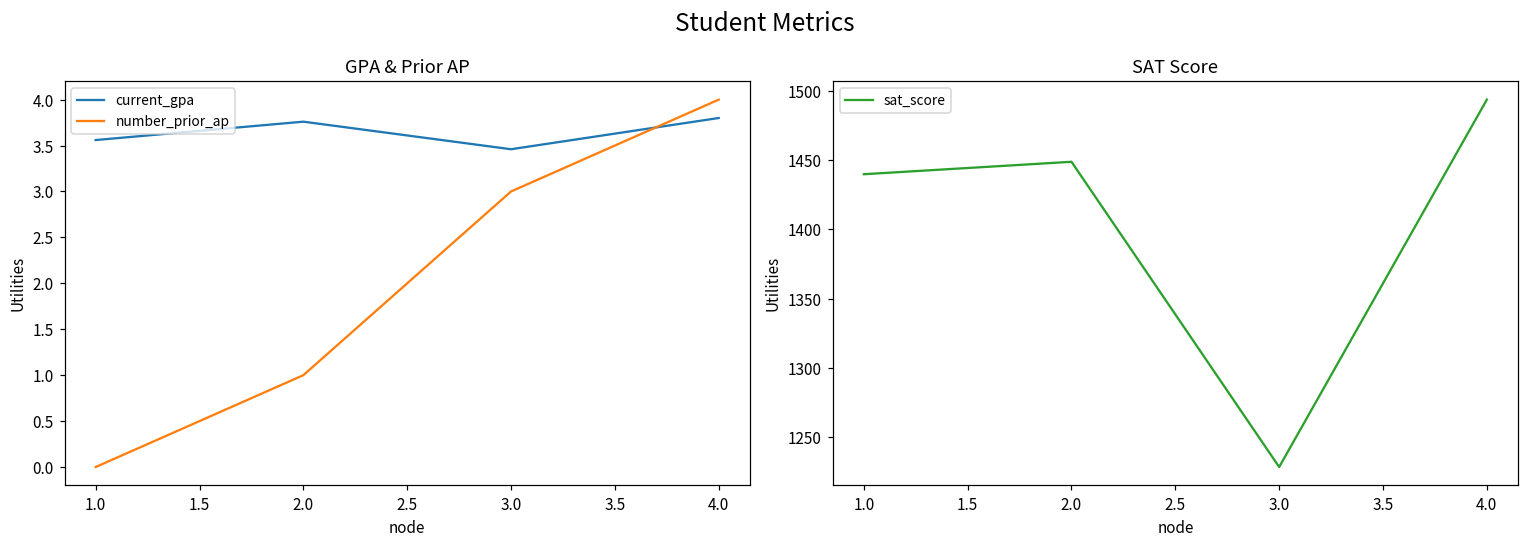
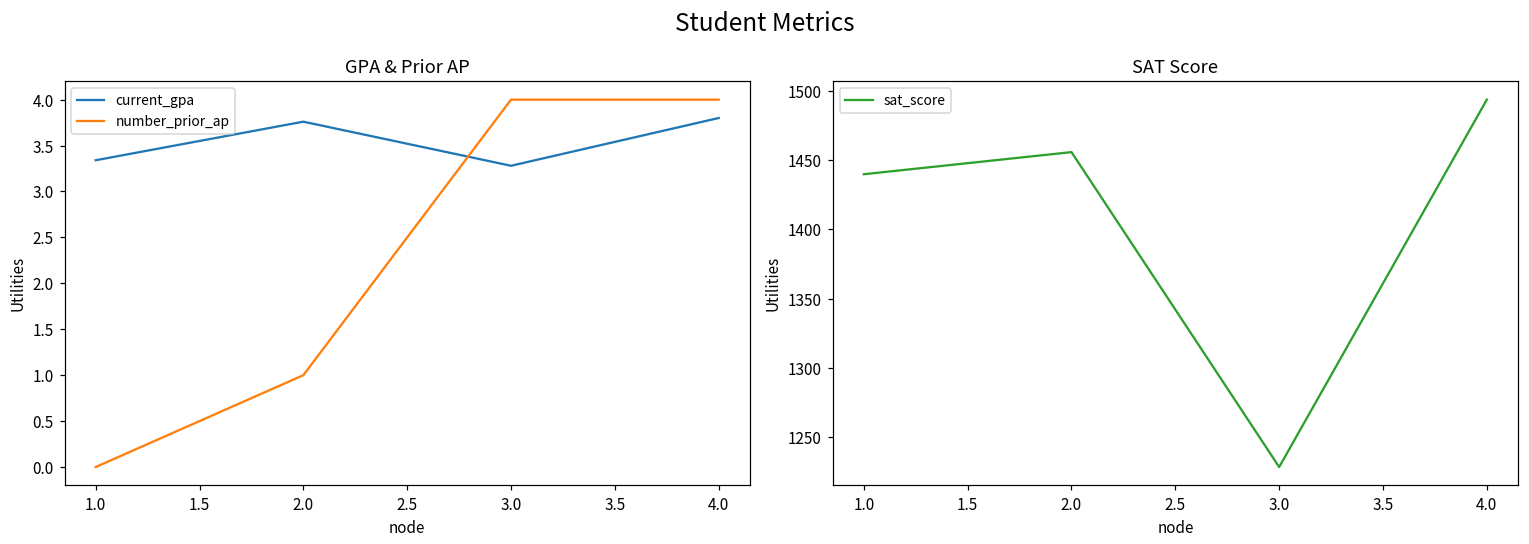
  {
    "GPA & Prior AP": {
      "current_gpa": {
-       "1.0": 3.6,
+       "1.0": 3.3,
        "2.0": 3.8,
-       "3.0": 3.5,
+       "3.0": 3.3,
        "4.0": 3.8
      },
      "number_prior_ap": {
        "1.0": 0,
        "2.0": 1,
-       "3.0": 3,
+       "3.0": 4,
        "4.0": 4
      }
    },
    "SAT Score": {
      "1.0": 1440,
-     "2.0": 1449,
+     "2.0": 1456,
      "3.0": 1228,
      "4.0": 1494
    }
  }
